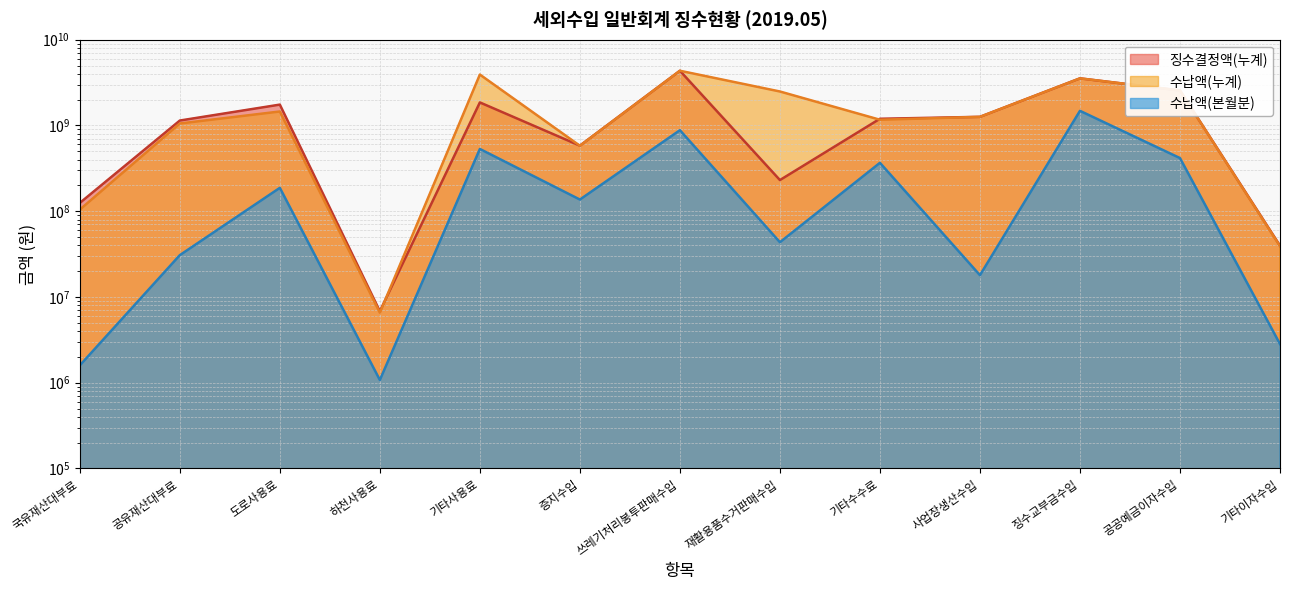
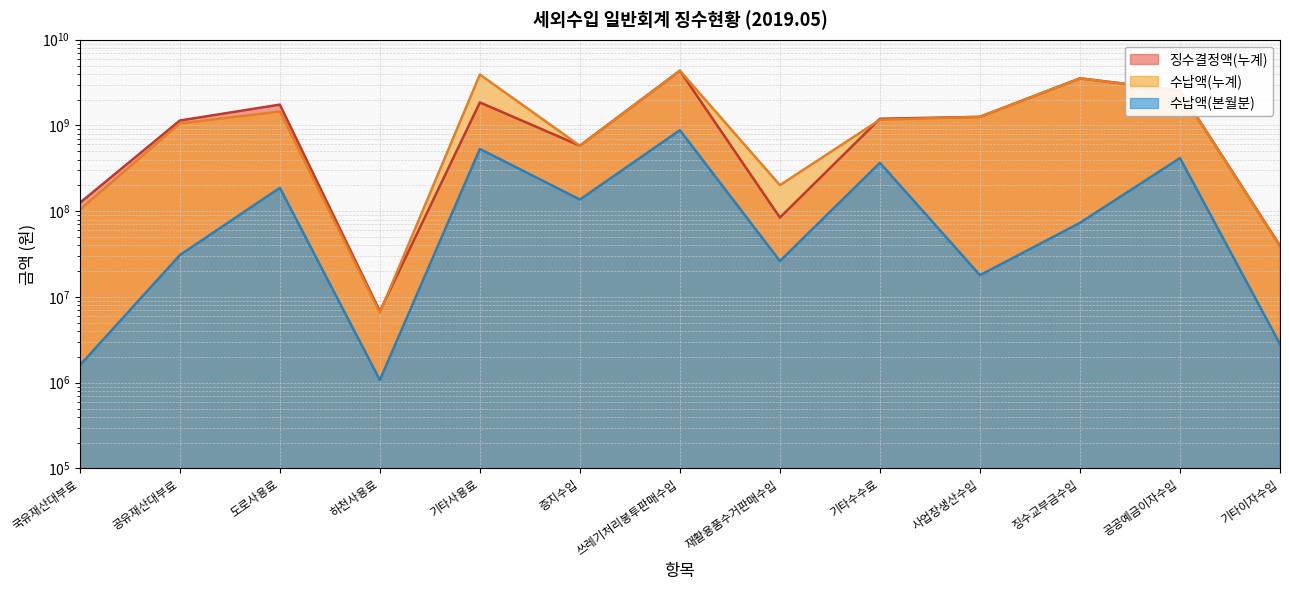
  {
    "징수결정액(누계)": {
      "국유재산대부료": 120000000,
      "공유재산대부료": 1100000000,
      "도로사용료": 1800000000,
      "기타사용료": 1900000000,
-     "재활용품수거판매수입": 230000000
+     "재활용품수거판매수입": 80000000
    },
    "수납액(누계)": {
      "국유재산대부료": 100000000,
      "공유재산대부료": 1100000000,
      "도로사용료": 1500000000,
      "기타사용료": 4000000000,
-     "재활용품수거판매수입": 2500000000
+     "재활용품수거판매수입": 200000000
    },
    "수납액(본월분)": {
      "국유재산대부료": 1600000,
      "공유재산대부료": 31000000,
      "도로사용료": 190000000,
      "하천사용료": 1100000,
      "기타사용료": 500000000,
      "증지수입": 140000000,
      "쓰레기처리봉투판매수입": 900000000,
-     "재활용품수거판매수입": 40000000,
+     "재활용품수거판매수입": 26000000,
      "기타수수료": 370000000,
      "사업장생산수입": 18000000,
-     "징수교부금수입": 1500000000,
+     "징수교부금수입": 70000000,
      "공공예금이자수입": 400000000,
      "기타이자수입": 2800000
    }
  }
